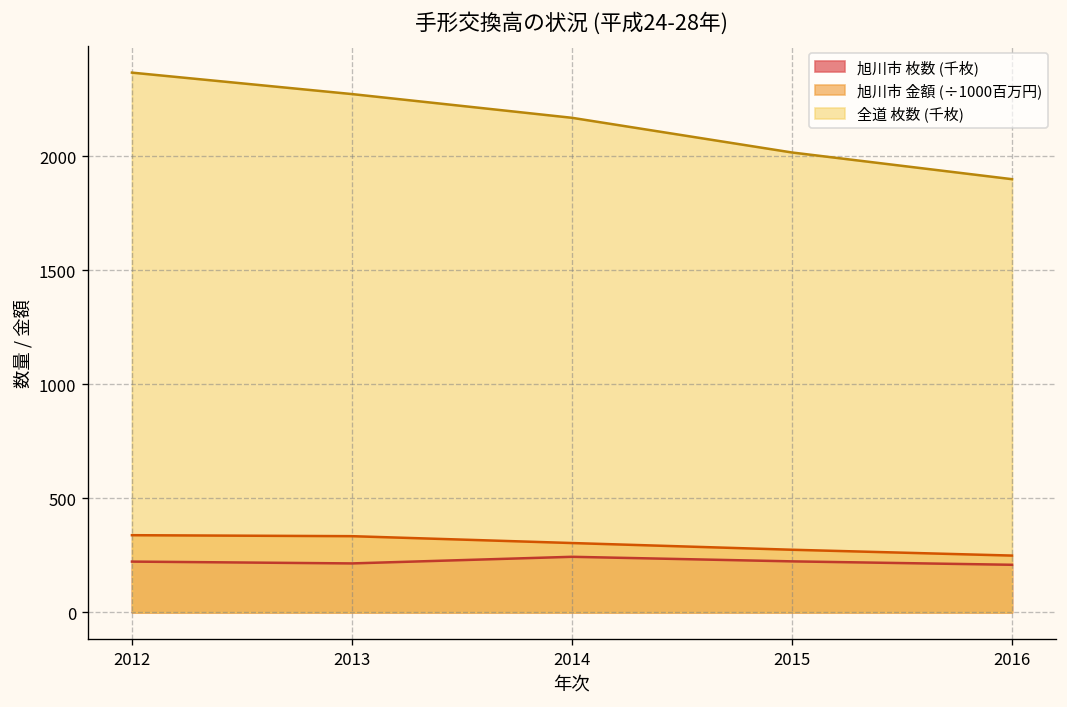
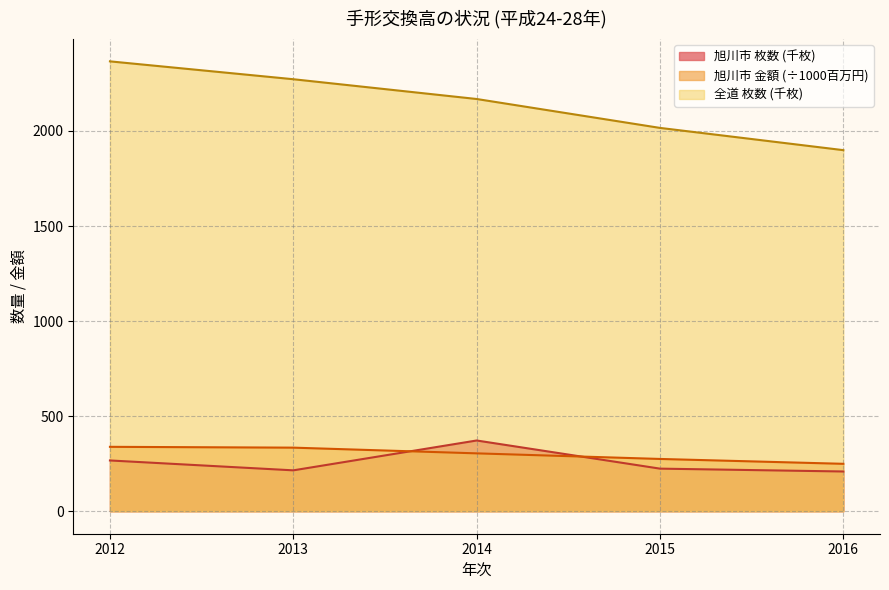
  {
    "旭川市 枚数 (千枚)": {
-     "2012": 220,
+     "2012": 270,
      "2013": 220,
-     "2014": 240,
+     "2014": 370,
      "2015": 220,
      "2016": 210
    }
  }
